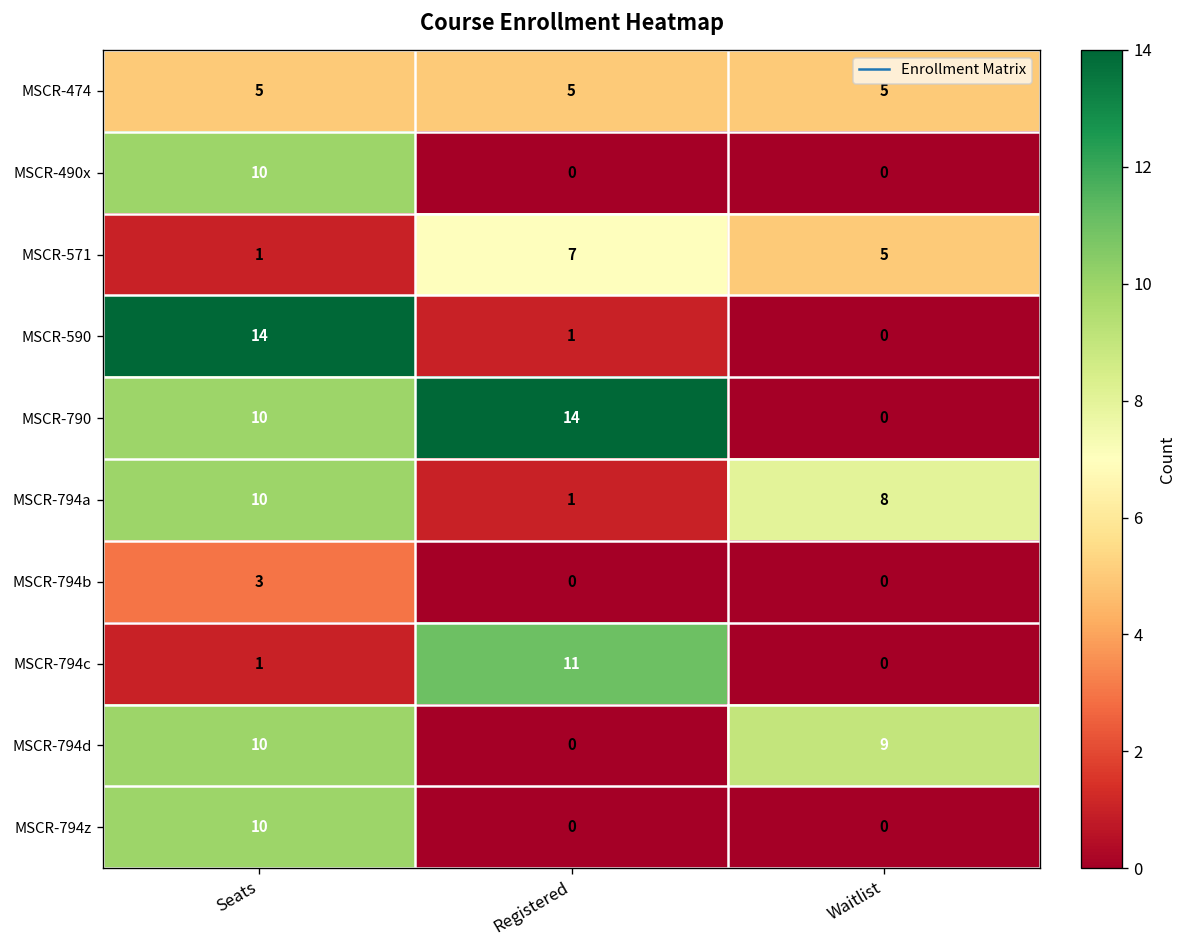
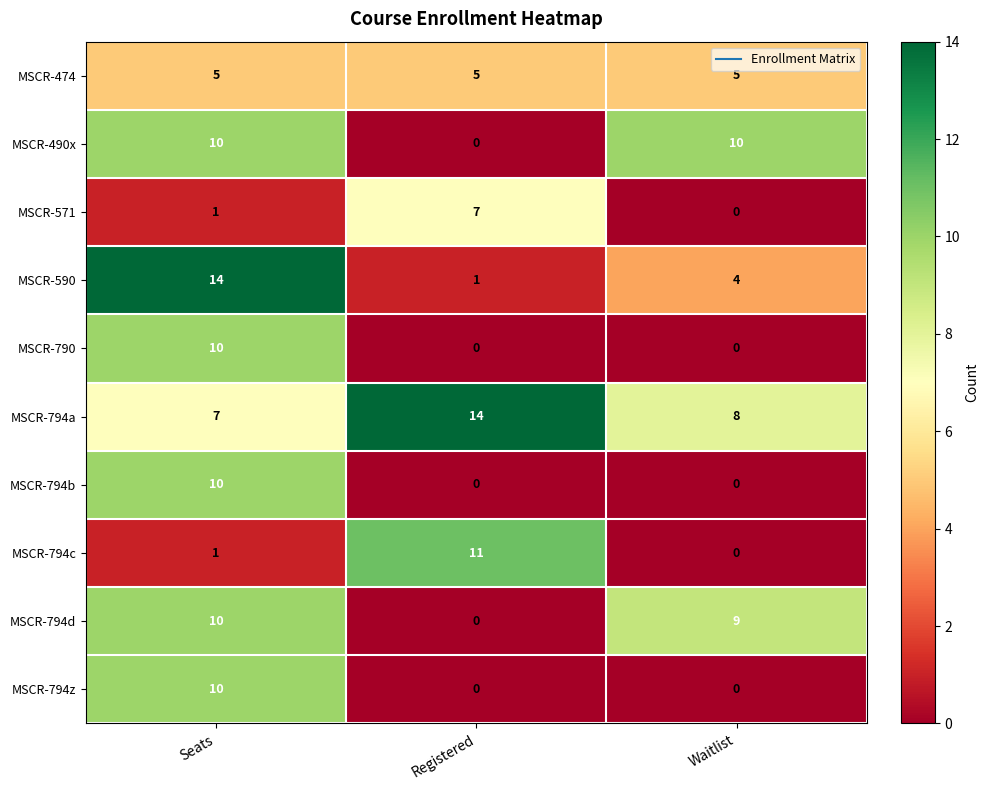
  {
    "MSCR-474": {
      "Seats": 5,
      "Registered": 5
    },
    "MSCR-490x": {
      "Seats": 10,
      "Registered": 0,
-     "Waitlist": 0
+     "Waitlist": 10
    },
    "MSCR-571": {
      "Seats": 1,
      "Registered": 7,
-     "Waitlist": 5
+     "Waitlist": 0
    },
    "MSCR-590": {
      "Seats": 14,
      "Registered": 1,
-     "Waitlist": 0
+     "Waitlist": 4
    },
    "MSCR-790": {
      "Seats": 10,
-     "Registered": 14,
+     "Registered": 0,
      "Waitlist": 0
    },
    "MSCR-794a": {
-     "Seats": 10,
-     "Registered": 1,
+     "Seats": 7,
+     "Registered": 14,
      "Waitlist": 8
    },
    "MSCR-794b": {
-     "Seats": 3,
+     "Seats": 10,
      "Registered": 0,
      "Waitlist": 0
    },
    "MSCR-794c": {
      "Seats": 1,
      "Registered": 11,
      "Waitlist": 0
    },
    "MSCR-794d": {
      "Seats": 10,
      "Registered": 0,
      "Waitlist": 9
    },
    "MSCR-794z": {
      "Seats": 10,
      "Registered": 0,
      "Waitlist": 0
    }
  }
